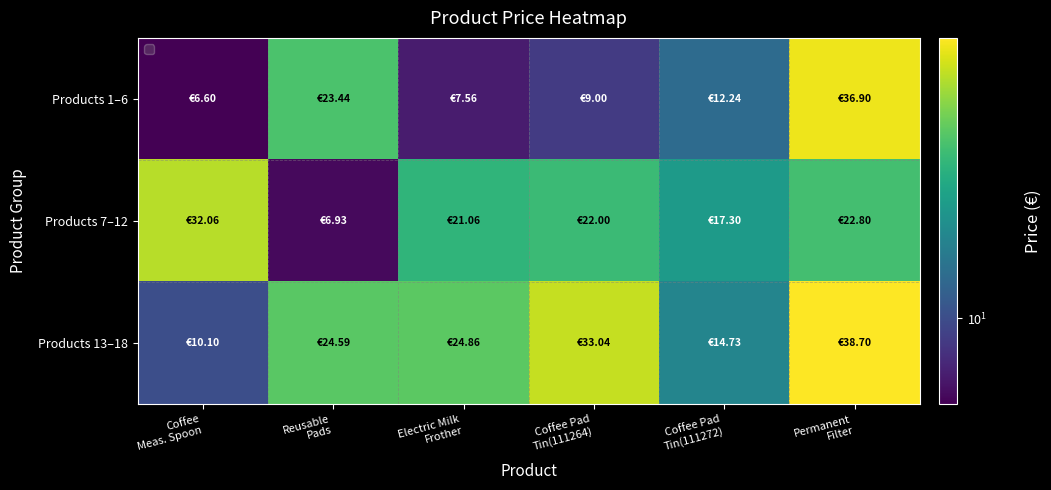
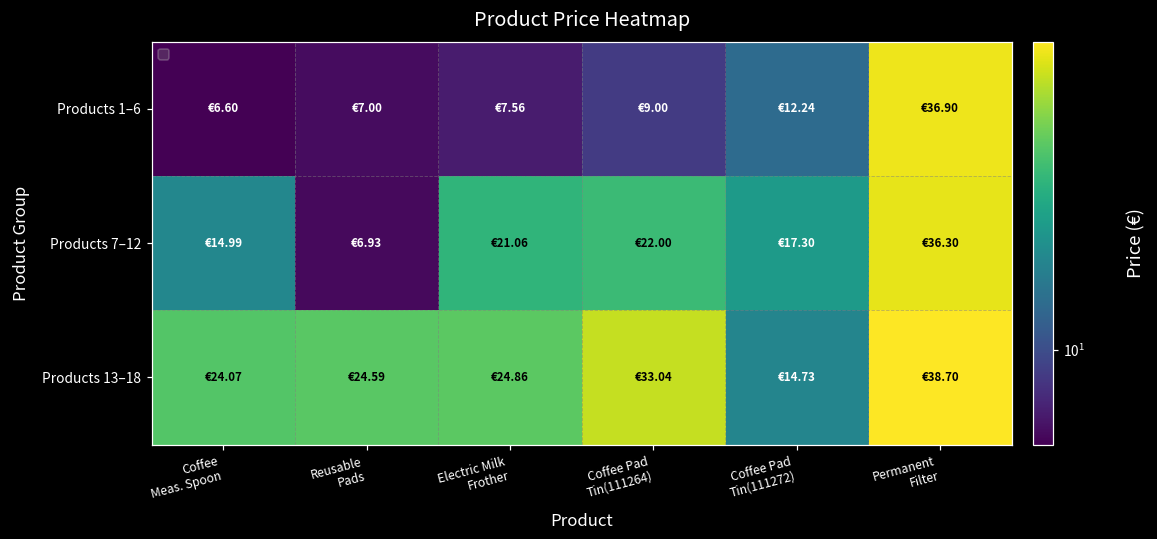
  {
    "Products 1–6": {
      "Coffee Meas. Spoon": "€6.60",
-     "Reusable Pads": "€23.44",
+     "Reusable Pads": "€7.00",
      "Electric Milk Frother": "€7.56",
      "Coffee Pad Tin(111264)": "€9.00",
      "Coffee Pad Tin(111272)": "€12.24",
      "Permanent Filter": "€36.90"
    },
    "Products 7–12": {
-     "Coffee Meas. Spoon": "€32.06",
+     "Coffee Meas. Spoon": "€14.99",
      "Reusable Pads": "€6.93",
      "Electric Milk Frother": "€21.06",
      "Coffee Pad Tin(111264)": "€22.00",
      "Coffee Pad Tin(111272)": "€17.30",
-     "Permanent Filter": "€22.80"
+     "Permanent Filter": "€36.30"
    },
    "Products 13–18": {
-     "Coffee Meas. Spoon": "€10.10",
+     "Coffee Meas. Spoon": "€24.07",
      "Reusable Pads": "€24.59",
      "Electric Milk Frother": "€24.86",
      "Coffee Pad Tin(111264)": "€33.04",
      "Coffee Pad Tin(111272)": "€14.73",
      "Permanent Filter": "€38.70"
    }
  }
